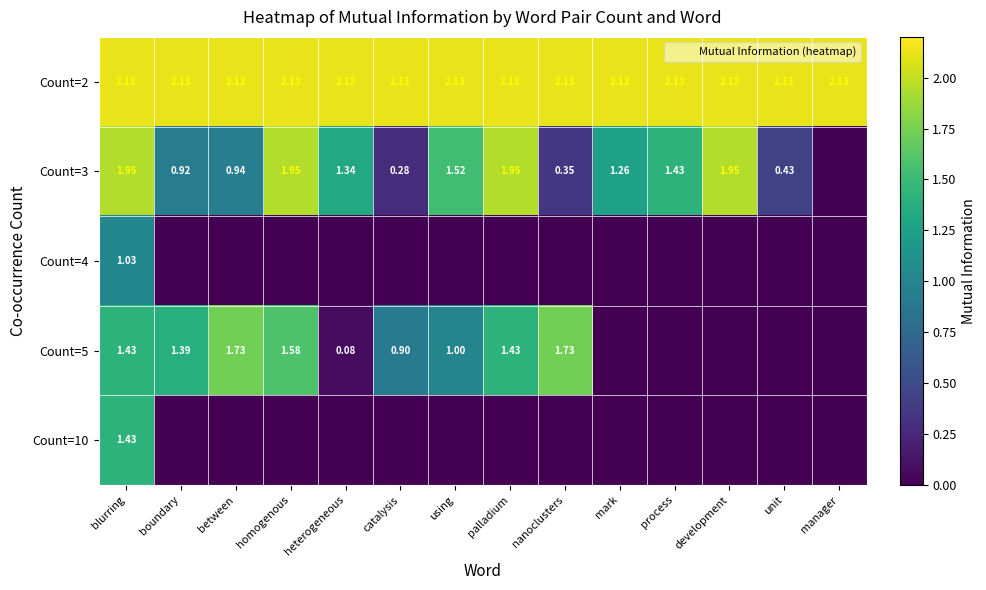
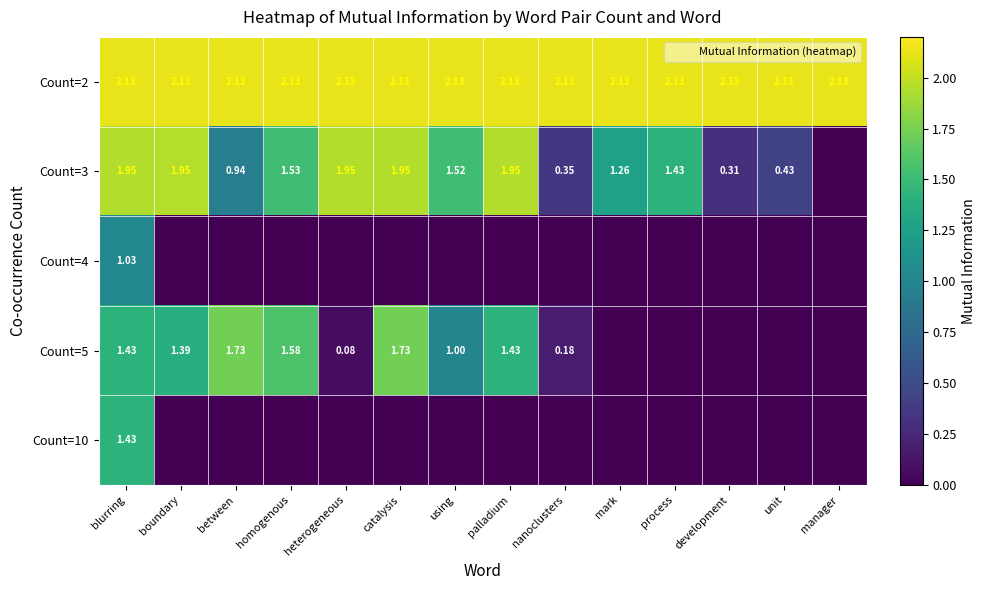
  {
    "Count=3": {
      "blurring": 1.95,
-     "boundary": 0.92,
+     "boundary": 1.95,
      "between": 0.94,
-     "homogenous": 1.95,
-     "heterogeneous": 1.34,
-     "catalysis": 0.28,
+     "homogenous": 1.53,
+     "heterogeneous": 1.95,
+     "catalysis": 1.95,
      "using": 1.52,
      "palladium": 1.95,
      "nanoclusters": 0.35,
      "mark": 1.26,
      "process": 1.43,
-     "development": 1.95,
+     "development": 0.31,
      "unit": 0.43
    },
    "Count=4": {
      "blurring": 1.03
    },
    "Count=5": {
      "blurring": 1.43,
      "boundary": 1.39,
      "between": 1.73,
      "homogenous": 1.58,
      "heterogeneous": 0.08,
-     "catalysis": 0.90,
+     "catalysis": 1.73,
      "using": 1.00,
      "palladium": 1.43,
-     "nanoclusters": 1.73
+     "nanoclusters": 0.18
    },
    "Count=10": {
      "blurring": 1.43
    }
  }
